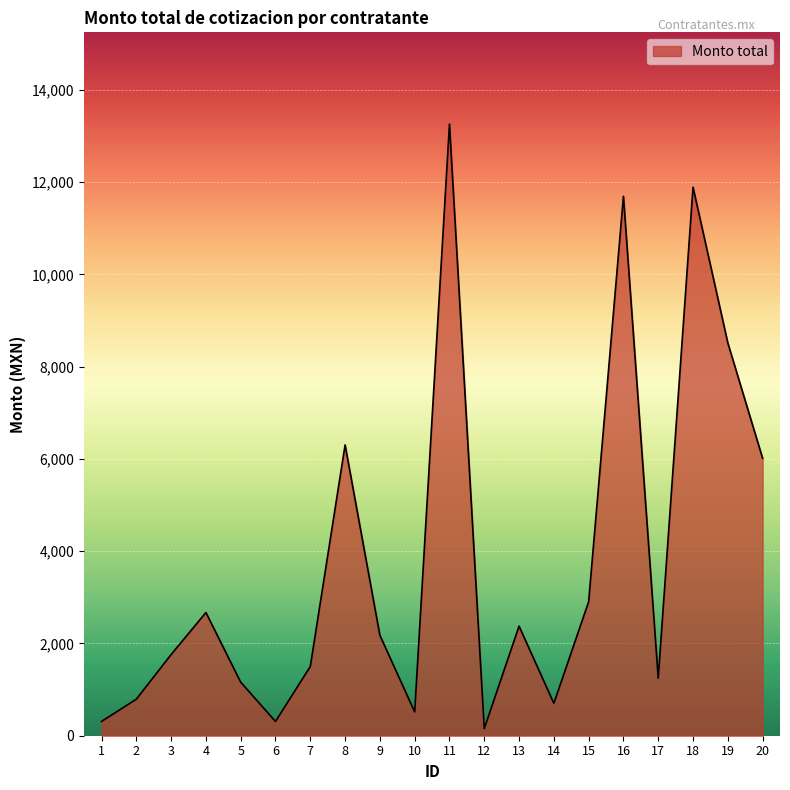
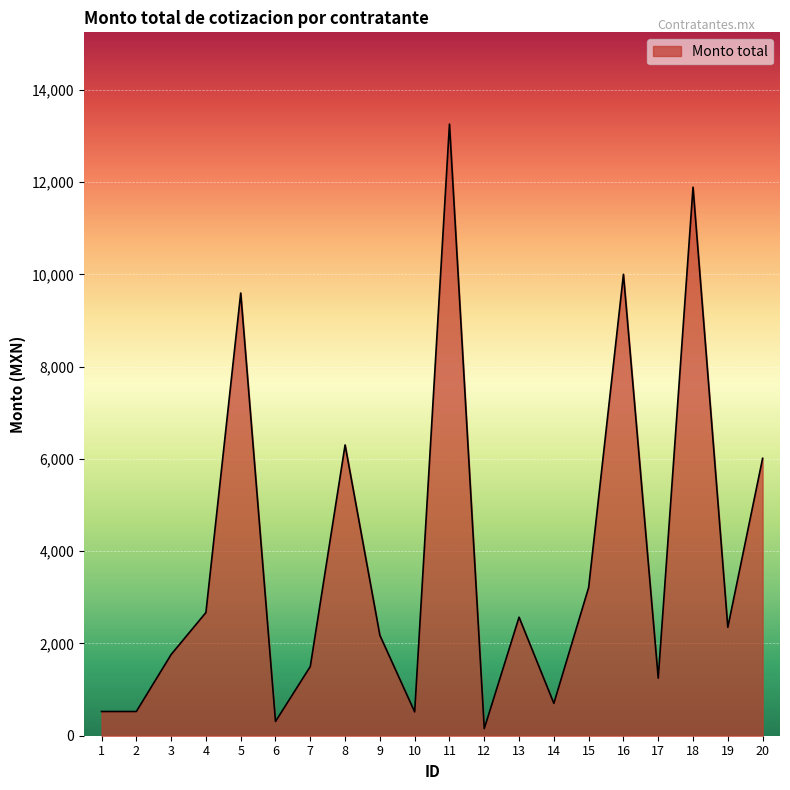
  {
-   "1": "300",
-   "2": "800",
+   "1": "500",
+   "2": "500",
    "3": "1,800",
    "4": "2,700",
-   "5": "1,200",
+   "5": "9,600",
    "6": "300",
    "7": "1,500",
    "8": "6,300",
    "9": "2,200",
    "10": "500",
    "11": "13,300",
    "12": "200",
-   "13": "2,400",
+   "13": "2,600",
    "14": "700",
-   "15": "2,900",
-   "16": "11,700",
+   "15": "3,200",
+   "16": "10,000",
    "17": "1,200",
    "18": "11,900",
-   "19": "8,500",
+   "19": "2,400",
    "20": "6,000"
  }
